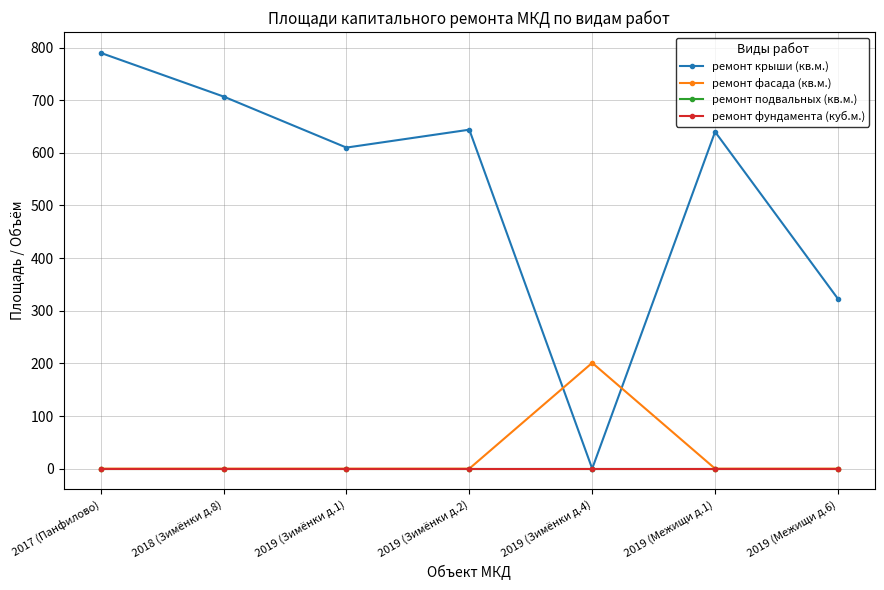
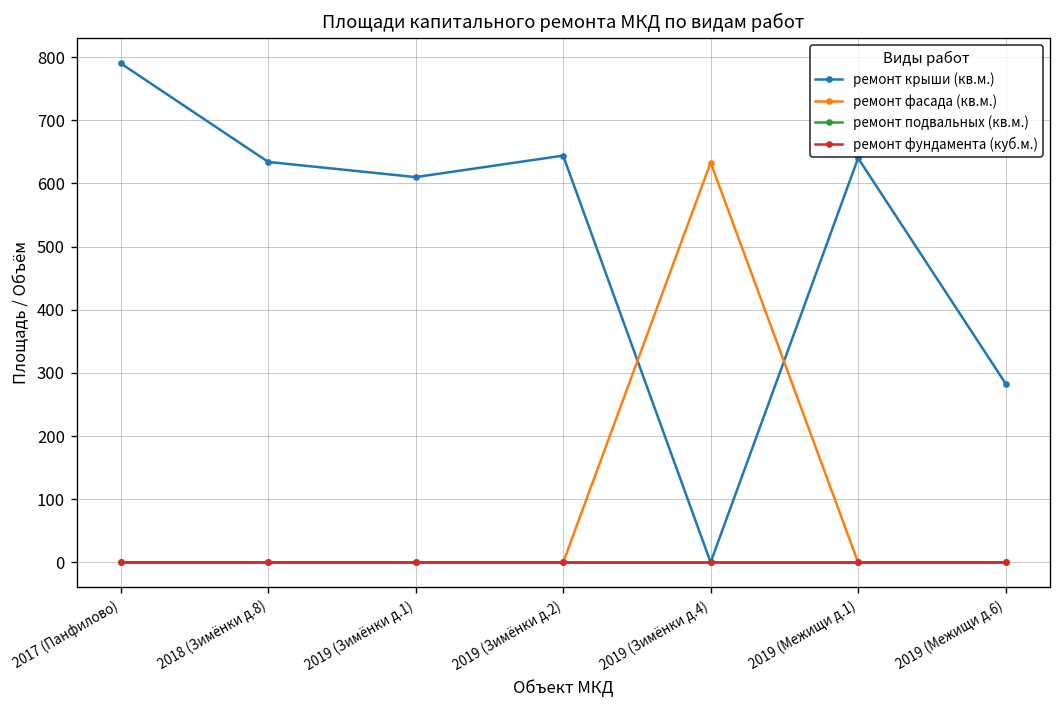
  {
    "ремонт крыши (кв.м.)": {
      "2017 (Панфилово)": 790,
-     "2018 (Зимёнки д.8)": 710,
+     "2018 (Зимёнки д.8)": 630,
      "2019 (Зимёнки д.1)": 610,
      "2019 (Зимёнки д.2)": 640,
      "2019 (Межищи д.1)": 640,
-     "2019 (Межищи д.6)": 320
+     "2019 (Межищи д.6)": 280
    },
    "ремонт фасада (кв.м.)": {
-     "2019 (Зимёнки д.4)": 200
+     "2019 (Зимёнки д.4)": 630
    }
  }
